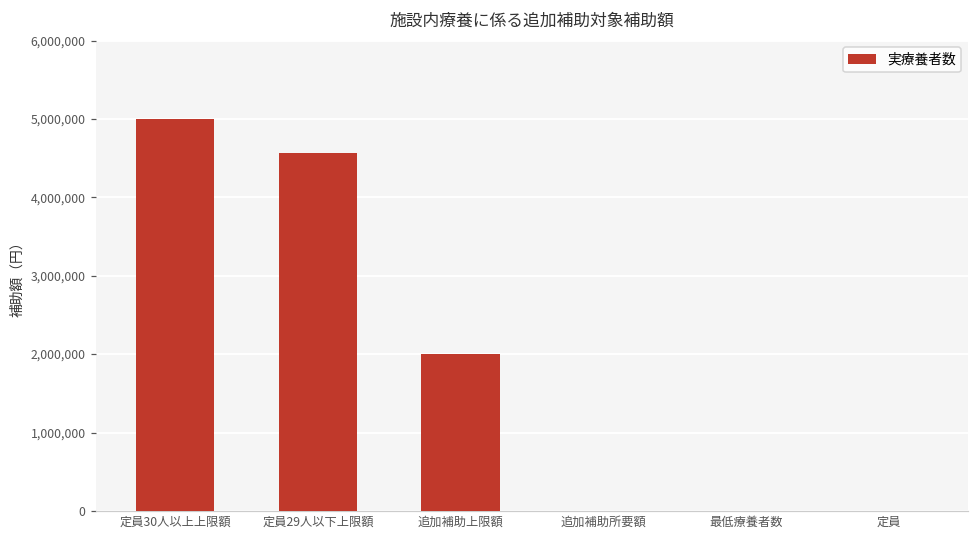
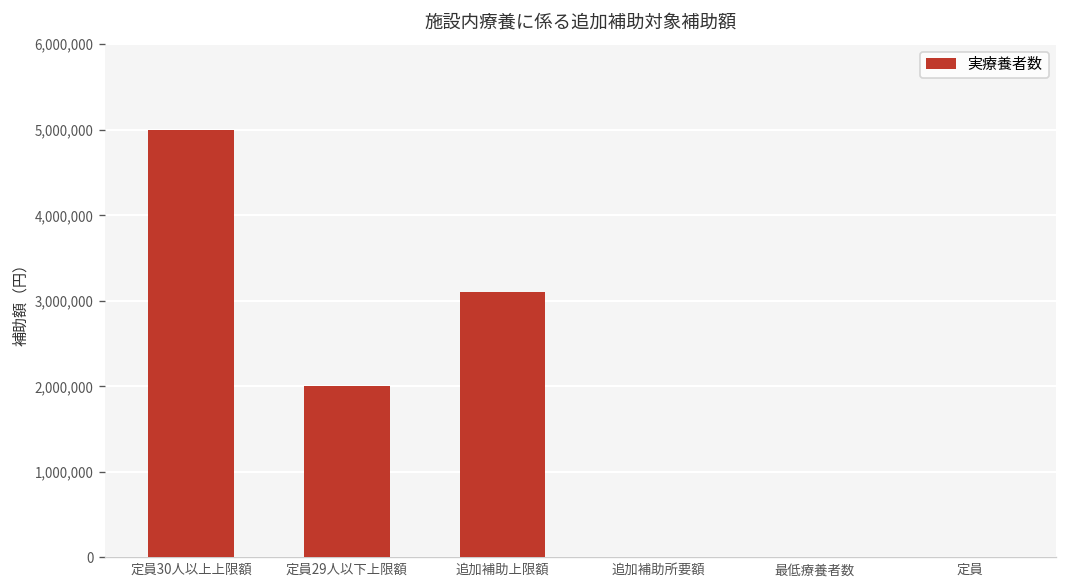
  {
    "定員30人以上上限額": "5,000,000",
-   "定員29人以下上限額": "4,600,000",
-   "追加補助上限額": "2,000,000",
+   "定員29人以下上限額": "2,000,000",
+   "追加補助上限額": "3,100,000",
    "追加補助所要額": "0",
    "最低療養者数": "0",
    "定員": "0"
  }
